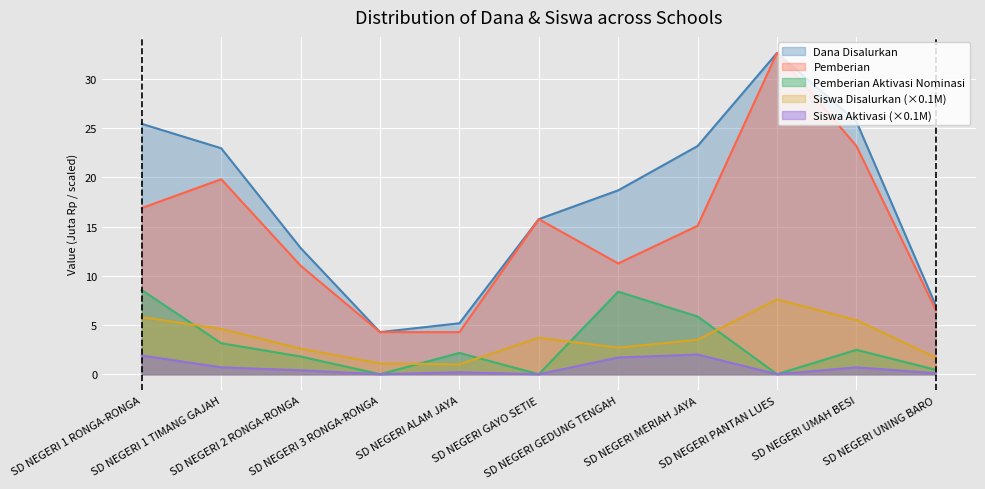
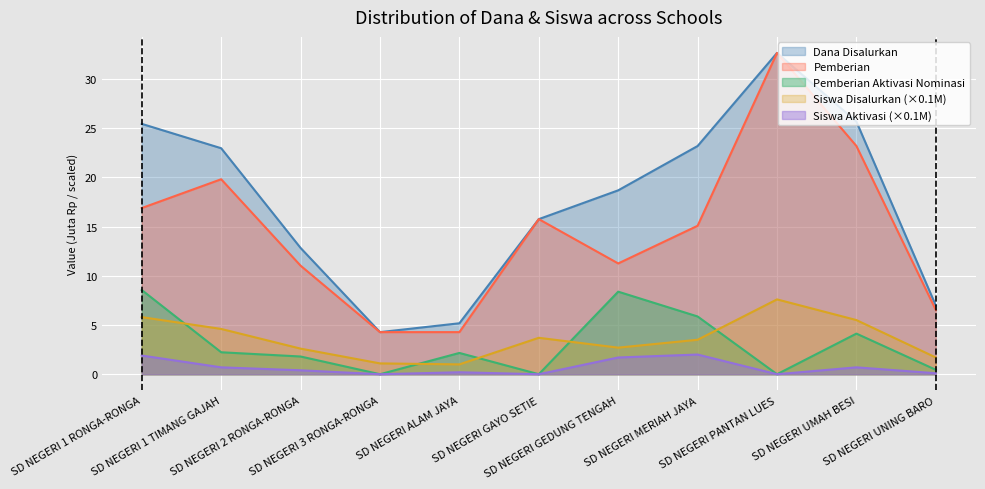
  {
    "Pemberian Aktivasi Nominasi": {
      "SD NEGERI 1 RONGA-RONGA": 9,
-     "SD NEGERI 1 TIMANG GAJAH": 3,
+     "SD NEGERI 1 TIMANG GAJAH": 2,
      "SD NEGERI 2 RONGA-RONGA": 2,
      "SD NEGERI ALAM JAYA": 2,
      "SD NEGERI GEDUNG TENGAH": 8,
      "SD NEGERI MERIAH JAYA": 6,
-     "SD NEGERI UMAH BESI": 2,
+     "SD NEGERI UMAH BESI": 4,
      "SD NEGERI UNING BARO": 0
    }
  }
